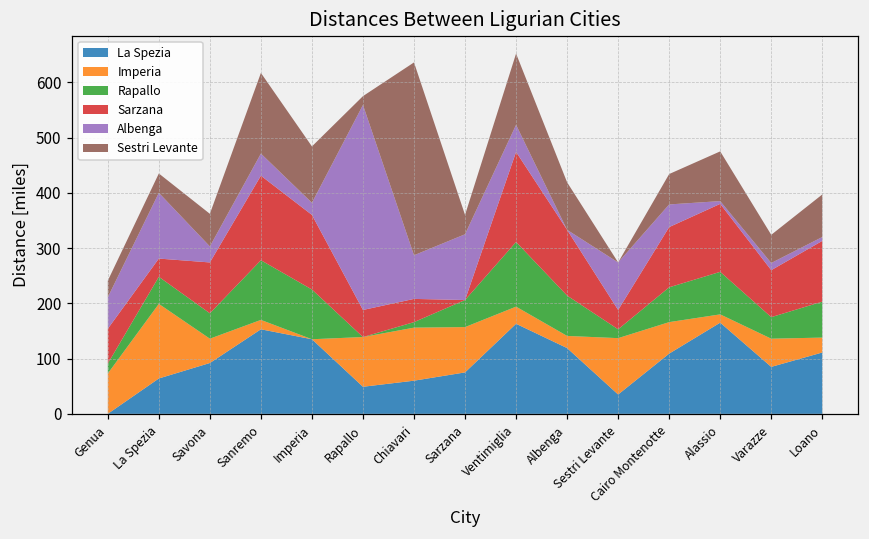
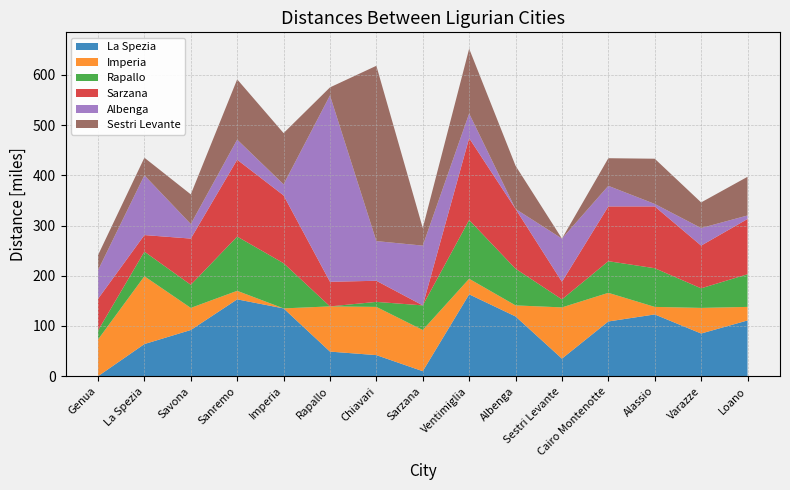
  {
    "La Spezia": {
      "Genua": 0,
      "La Spezia": 60,
      "Savona": 90,
      "Sanremo": 150,
      "Rapallo": 50,
-     "Chiavari": 60,
-     "Sarzana": 80,
+     "Chiavari": 40,
+     "Sarzana": 10,
      "Ventimiglia": 160,
      "Albenga": 120,
      "Sestri Levante": 40,
      "Cairo Montenotte": 110,
-     "Alassio": 170,
+     "Alassio": 120,
      "Varazze": 90,
      "Loano": 110
    },
    "Imperia": {
      "Genua": 70,
      "La Spezia": 140,
      "Savona": 40,
      "Sanremo": 20,
      "Chiavari": 100,
      "Sarzana": 80,
      "Ventimiglia": 30,
      "Albenga": 20,
      "Sestri Levante": 100,
      "Cairo Montenotte": 60,
      "Alassio": 20,
      "Varazze": 50,
      "Loano": 30
    },
    "Rapallo": {
      "Genua": 20,
      "La Spezia": 50,
      "Savona": 50,
      "Sanremo": 110,
      "Imperia": 90,
      "Chiavari": 10,
      "Ventimiglia": 120,
      "Albenga": 70,
      "Sestri Levante": 20,
      "Cairo Montenotte": 60,
      "Alassio": 80,
      "Varazze": 40,
      "Loano": 70
    },
    "Sarzana": {
      "Genua": 60,
      "La Spezia": 30,
      "Savona": 90,
      "Sanremo": 150,
      "Imperia": 140,
      "Rapallo": 50,
      "Chiavari": 40,
      "Ventimiglia": 160,
      "Sestri Levante": 40,
      "Cairo Montenotte": 110,
      "Varazze": 90,
      "Loano": 110
    },
    "Albenga": {
      "Genua": 60,
      "La Spezia": 120,
      "Savona": 30,
      "Sanremo": 40,
      "Imperia": 20,
      "Rapallo": 370,
      "Chiavari": 80,
      "Sarzana": 120,
      "Ventimiglia": 50,
      "Cairo Montenotte": 40,
-     "Varazze": 10,
+     "Varazze": 40,
      "Loano": 10
    },
    "Sestri Levante": {
      "Genua": 30,
      "La Spezia": 40,
      "Savona": 60,
-     "Sanremo": 150,
+     "Sanremo": 120,
      "Imperia": 100,
      "Rapallo": 20,
      "Chiavari": 350,
      "Sarzana": 40,
      "Ventimiglia": 130,
      "Albenga": 90,
      "Cairo Montenotte": 60,
      "Alassio": 90,
      "Varazze": 50,
      "Loano": 80
    }
  }
